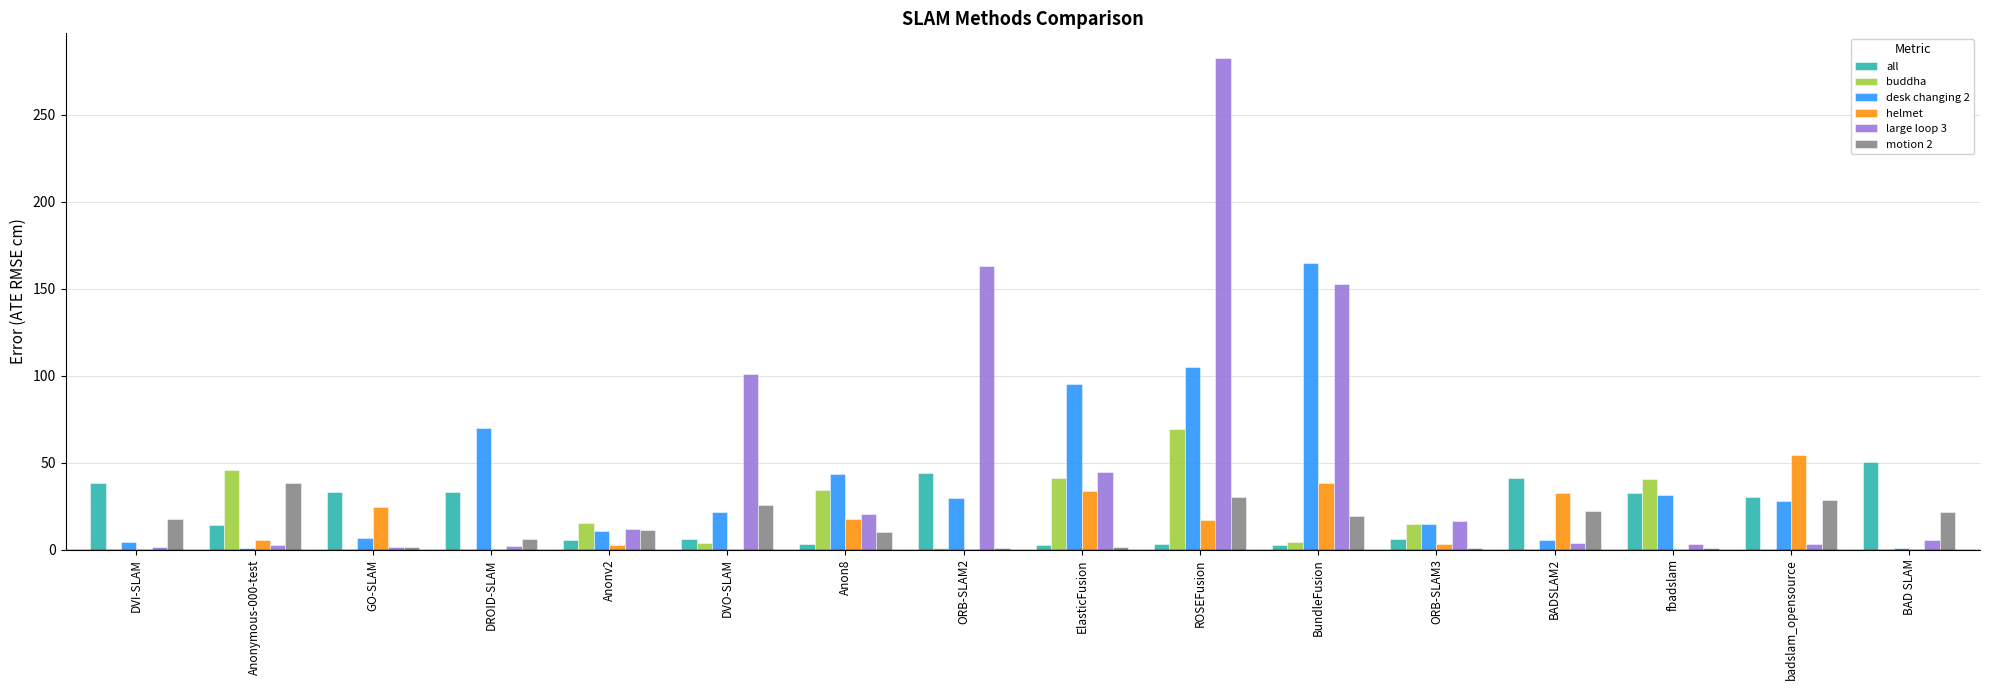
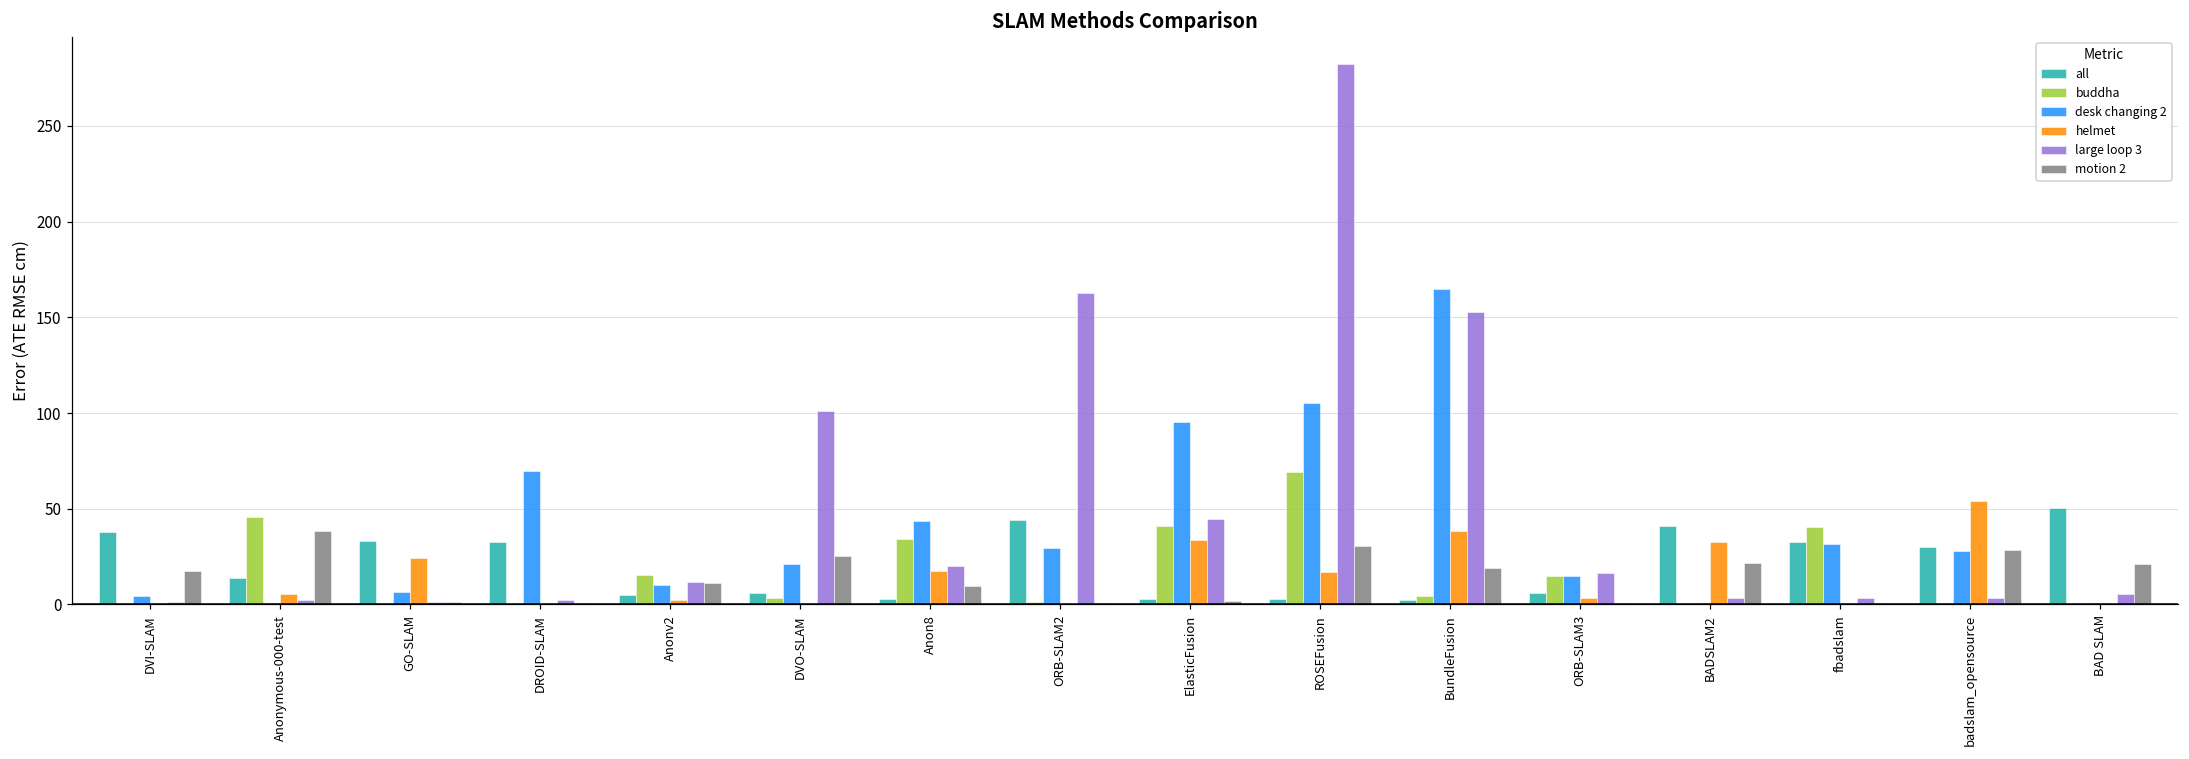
  {
    "all": {
      "DVI-SLAM": 38,
      "Anonymous-000-test": 14,
      "GO-SLAM": 33,
      "DROID-SLAM": 33,
      "Anonv2": 5,
      "DVO-SLAM": 6,
      "Anon8": 3,
      "ORB-SLAM2": 44,
      "ElasticFusion": 3,
      "ROSEFusion": 3,
      "BundleFusion": 3,
      "ORB-SLAM3": 6,
      "BADSLAM2": 41,
      "fbadslam": 33,
      "badslam_opensource": 30,
      "BAD SLAM": 50
    },
    "buddha": {
      "Anonymous-000-test": 46,
      "Anonv2": 15,
      "DVO-SLAM": 4,
      "Anon8": 34,
      "ElasticFusion": 41,
      "ROSEFusion": 69,
      "BundleFusion": 5,
      "ORB-SLAM3": 15,
      "fbadslam": 41
    },
    "desk changing 2": {
      "DVI-SLAM": 4,
      "GO-SLAM": 7,
      "DROID-SLAM": 70,
      "Anonv2": 10,
      "DVO-SLAM": 21,
      "Anon8": 44,
      "ORB-SLAM2": 30,
      "ElasticFusion": 95,
      "ROSEFusion": 105,
      "BundleFusion": 165,
      "ORB-SLAM3": 15,
-     "BADSLAM2": 6,
+     "BADSLAM2": 1,
      "fbadslam": 32,
      "badslam_opensource": 28
    },
    "helmet": {
      "Anonymous-000-test": 6,
      "GO-SLAM": 24,
      "Anonv2": 2,
      "Anon8": 17,
      "ElasticFusion": 34,
      "ROSEFusion": 17,
      "BundleFusion": 38,
      "ORB-SLAM3": 3,
      "BADSLAM2": 33,
      "badslam_opensource": 54
    },
    "large loop 3": {
      "DVI-SLAM": 1,
      "Anonymous-000-test": 3,
      "DROID-SLAM": 2,
      "Anonv2": 12,
      "DVO-SLAM": 101,
      "Anon8": 20,
      "ORB-SLAM2": 163,
      "ElasticFusion": 45,
      "ROSEFusion": 283,
      "BundleFusion": 153,
      "ORB-SLAM3": 16,
      "BADSLAM2": 4,
      "fbadslam": 3,
      "badslam_opensource": 3,
      "BAD SLAM": 5
    },
    "motion 2": {
      "DVI-SLAM": 18,
      "Anonymous-000-test": 38,
-     "DROID-SLAM": 6,
+     "DROID-SLAM": 1,
      "Anonv2": 11,
      "DVO-SLAM": 26,
      "Anon8": 10,
      "ElasticFusion": 2,
      "ROSEFusion": 30,
      "BundleFusion": 19,
      "BADSLAM2": 22,
      "badslam_opensource": 29,
      "BAD SLAM": 21
    }
  }
